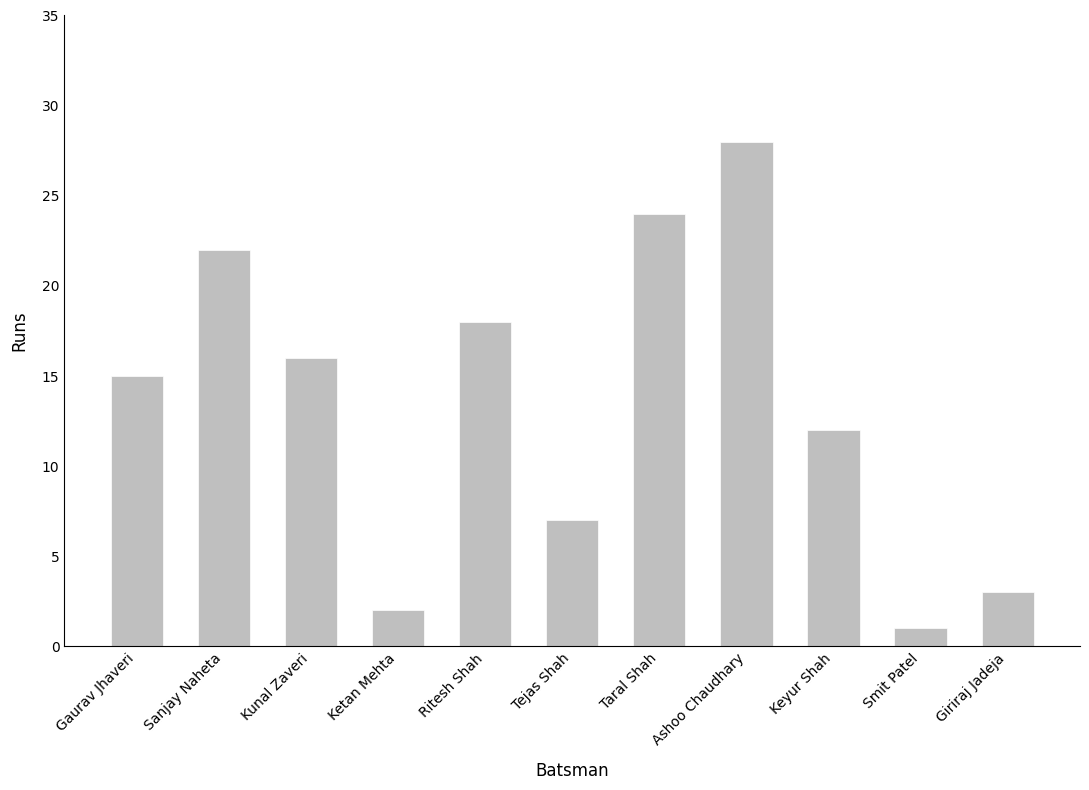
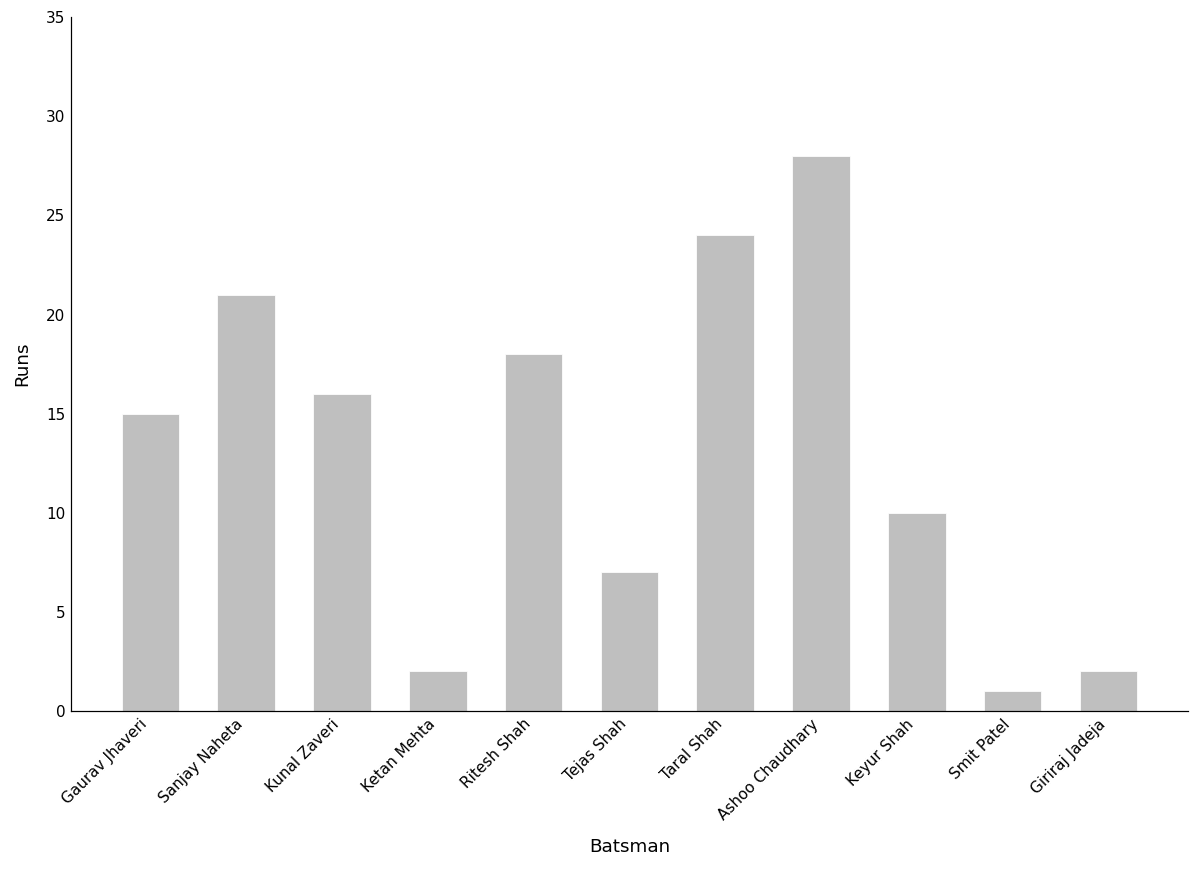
  {
    "Gaurav Jhaveri": 15,
-   "Sanjay Naheta": 22,
+   "Sanjay Naheta": 21,
    "Kunal Zaveri": 16,
    "Ketan Mehta": 2,
    "Ritesh Shah": 18,
    "Tejas Shah": 7,
    "Taral Shah": 24,
    "Ashoo Chaudhary": 28,
-   "Keyur Shah": 12,
+   "Keyur Shah": 10,
    "Smit Patel": 1,
-   "Giriraj Jadeja": 3
+   "Giriraj Jadeja": 2
  }
